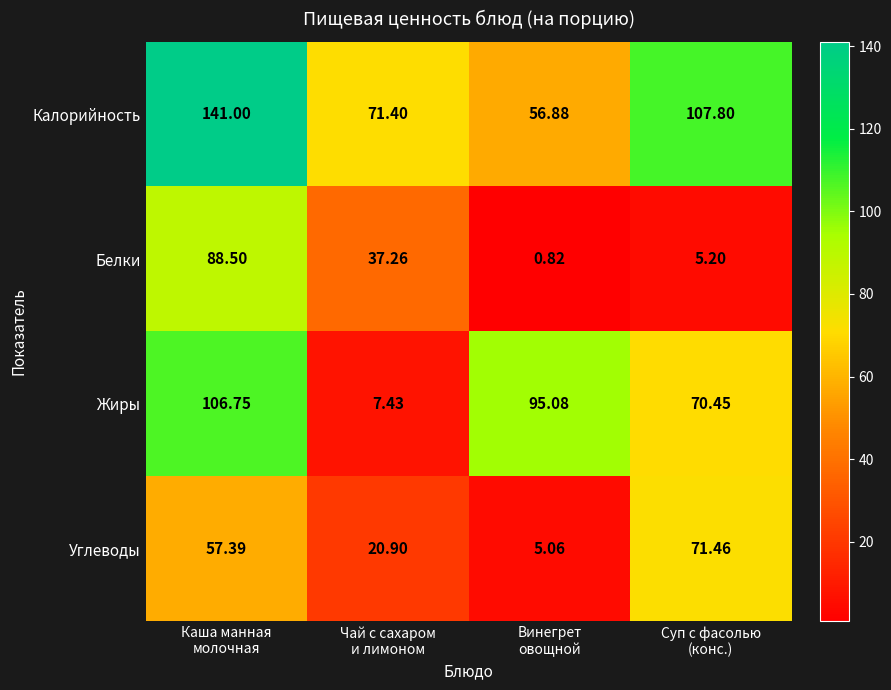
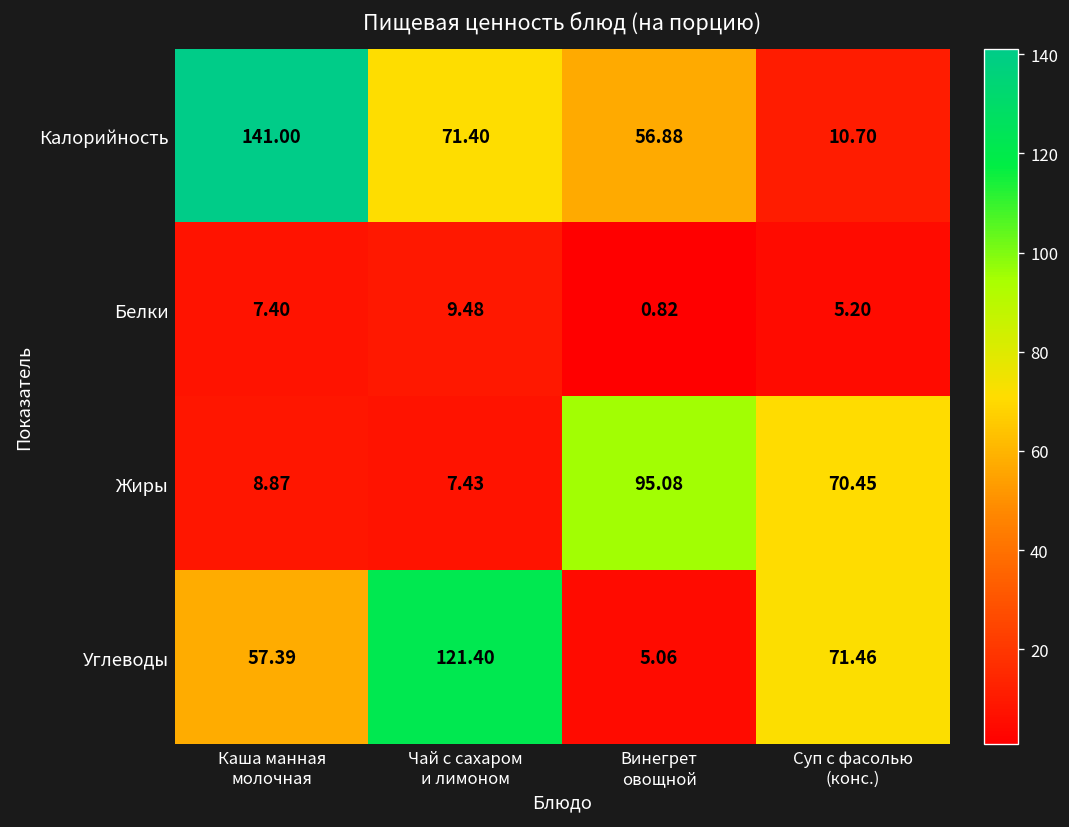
  {
    "Калорийность": {
      "Каша манная молочная": 141.00,
      "Чай с сахаром и лимоном": 71.40,
      "Винегрет овощной": 56.88,
-     "Суп с фасолью (конс.)": 107.80
+     "Суп с фасолью (конс.)": 10.70
    },
    "Белки": {
-     "Каша манная молочная": 88.50,
-     "Чай с сахаром и лимоном": 37.26,
+     "Каша манная молочная": 7.40,
+     "Чай с сахаром и лимоном": 9.48,
      "Винегрет овощной": 0.82,
      "Суп с фасолью (конс.)": 5.20
    },
    "Жиры": {
-     "Каша манная молочная": 106.75,
+     "Каша манная молочная": 8.87,
      "Чай с сахаром и лимоном": 7.43,
      "Винегрет овощной": 95.08,
      "Суп с фасолью (конс.)": 70.45
    },
    "Углеводы": {
      "Каша манная молочная": 57.39,
-     "Чай с сахаром и лимоном": 20.90,
+     "Чай с сахаром и лимоном": 121.40,
      "Винегрет овощной": 5.06,
      "Суп с фасолью (конс.)": 71.46
    }
  }
